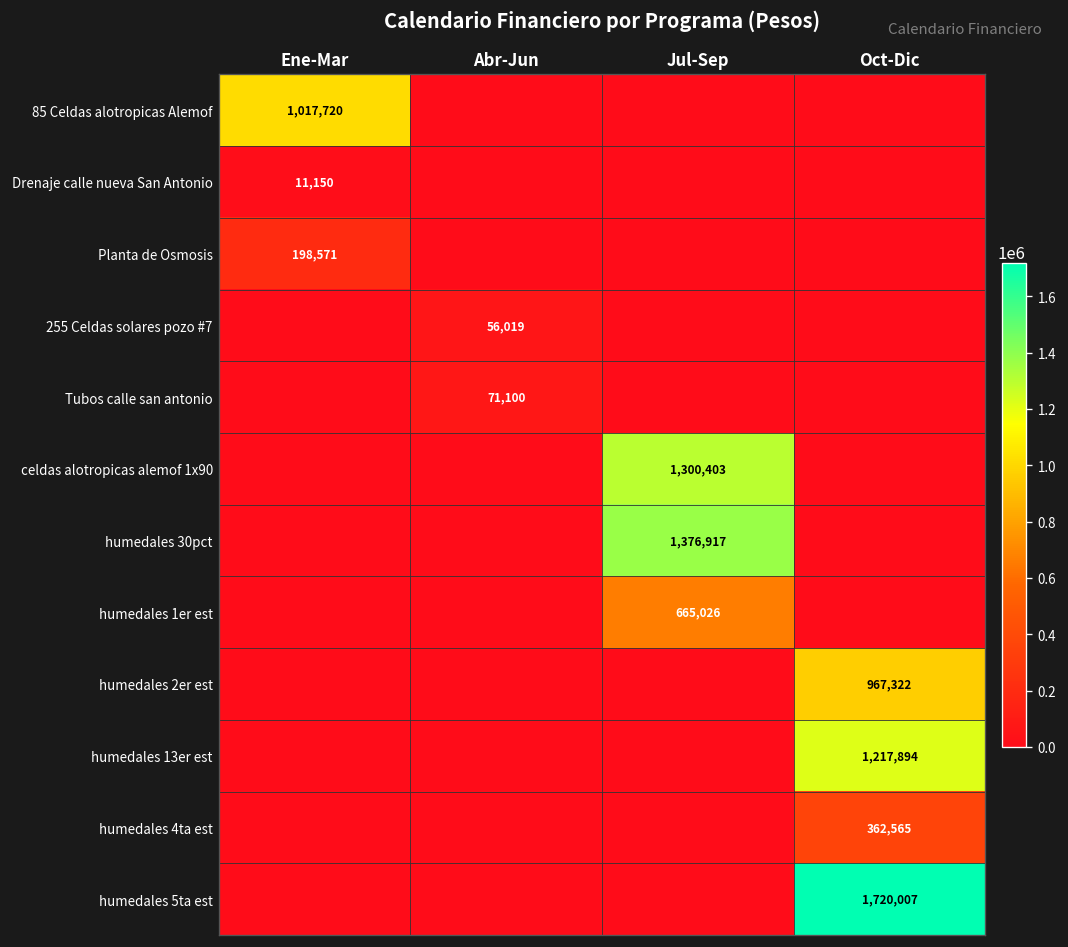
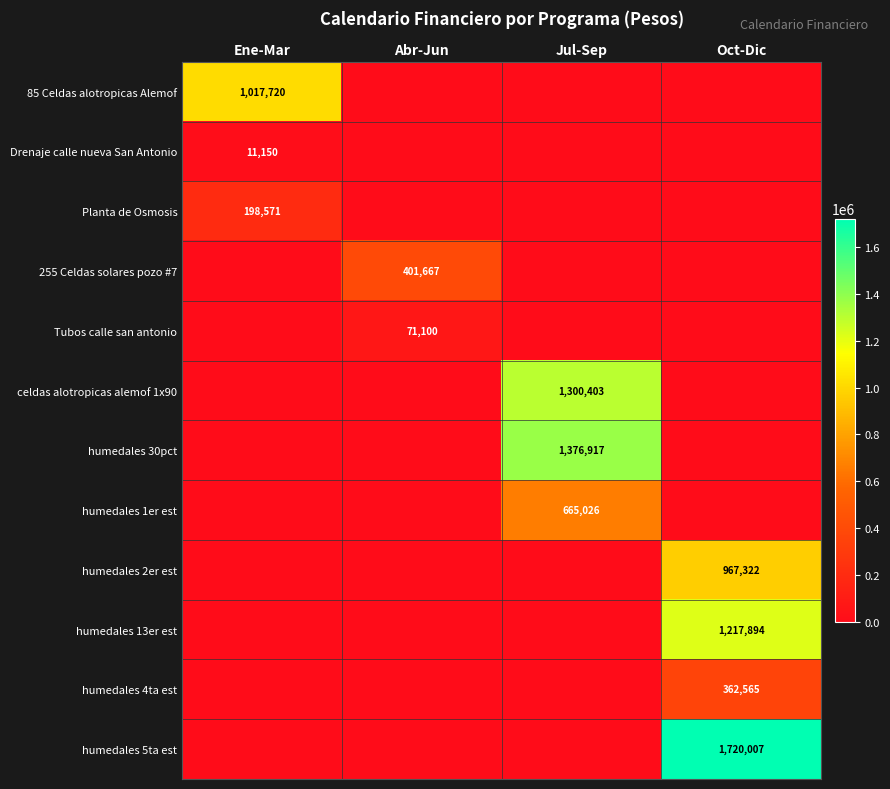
  {
    "85 Celdas alotropicas Alemof": {
      "Ene-Mar": "1,017,720"
    },
    "Drenaje calle nueva San Antonio": {
      "Ene-Mar": "11,150"
    },
    "Planta de Osmosis": {
      "Ene-Mar": "198,571"
    },
    "255 Celdas solares pozo #7": {
-     "Abr-Jun": "56,019"
+     "Abr-Jun": "401,667"
    },
    "Tubos calle san antonio": {
      "Abr-Jun": "71,100"
    },
    "celdas alotropicas alemof 1x90": {
      "Jul-Sep": "1,300,403"
    },
    "humedales 30pct": {
      "Jul-Sep": "1,376,917"
    },
    "humedales 1er est": {
      "Jul-Sep": "665,026"
    },
    "humedales 2er est": {
      "Oct-Dic": "967,322"
    },
    "humedales 13er est": {
      "Oct-Dic": "1,217,894"
    },
    "humedales 4ta est": {
      "Oct-Dic": "362,565"
    },
    "humedales 5ta est": {
      "Oct-Dic": "1,720,007"
    }
  }
